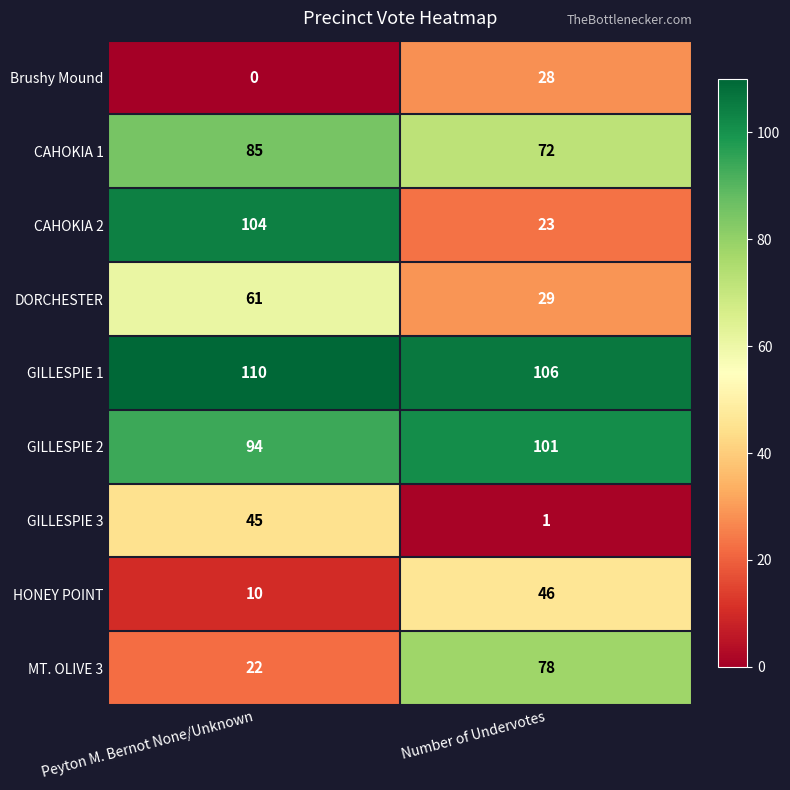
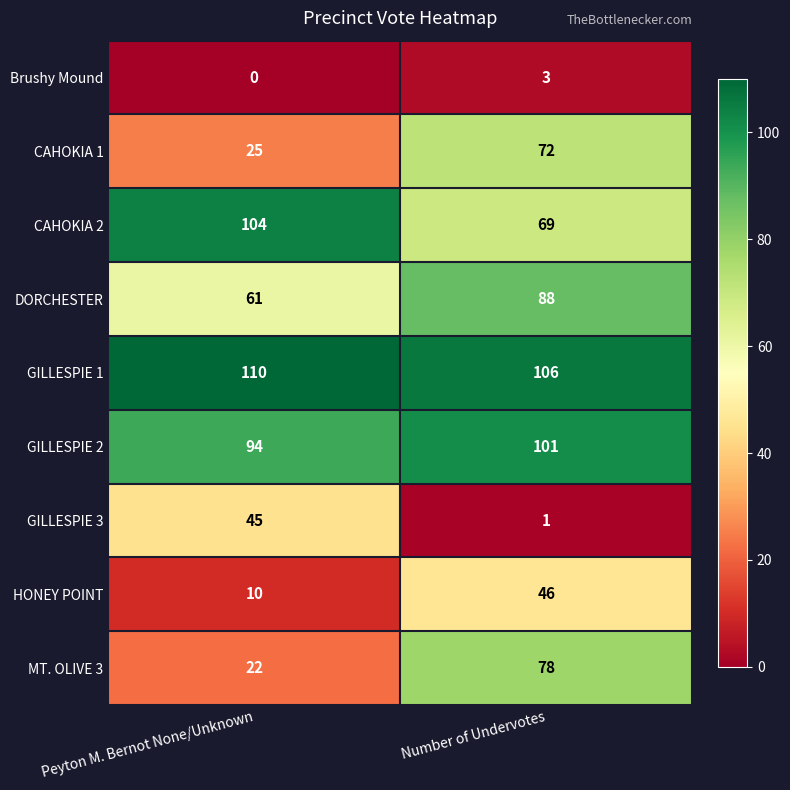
  {
    "Brushy Mound": {
      "Peyton M. Bernot None/Unknown": 0,
-     "Number of Undervotes": 28
+     "Number of Undervotes": 3
    },
    "CAHOKIA 1": {
-     "Peyton M. Bernot None/Unknown": 85,
+     "Peyton M. Bernot None/Unknown": 25,
      "Number of Undervotes": 72
    },
    "CAHOKIA 2": {
      "Peyton M. Bernot None/Unknown": 104,
-     "Number of Undervotes": 23
+     "Number of Undervotes": 69
    },
    "DORCHESTER": {
      "Peyton M. Bernot None/Unknown": 61,
-     "Number of Undervotes": 29
+     "Number of Undervotes": 88
    },
    "GILLESPIE 1": {
      "Peyton M. Bernot None/Unknown": 110,
      "Number of Undervotes": 106
    },
    "GILLESPIE 2": {
      "Peyton M. Bernot None/Unknown": 94,
      "Number of Undervotes": 101
    },
    "GILLESPIE 3": {
      "Peyton M. Bernot None/Unknown": 45,
      "Number of Undervotes": 1
    },
    "HONEY POINT": {
      "Peyton M. Bernot None/Unknown": 10,
      "Number of Undervotes": 46
    },
    "MT. OLIVE 3": {
      "Peyton M. Bernot None/Unknown": 22,
      "Number of Undervotes": 78
    }
  }
